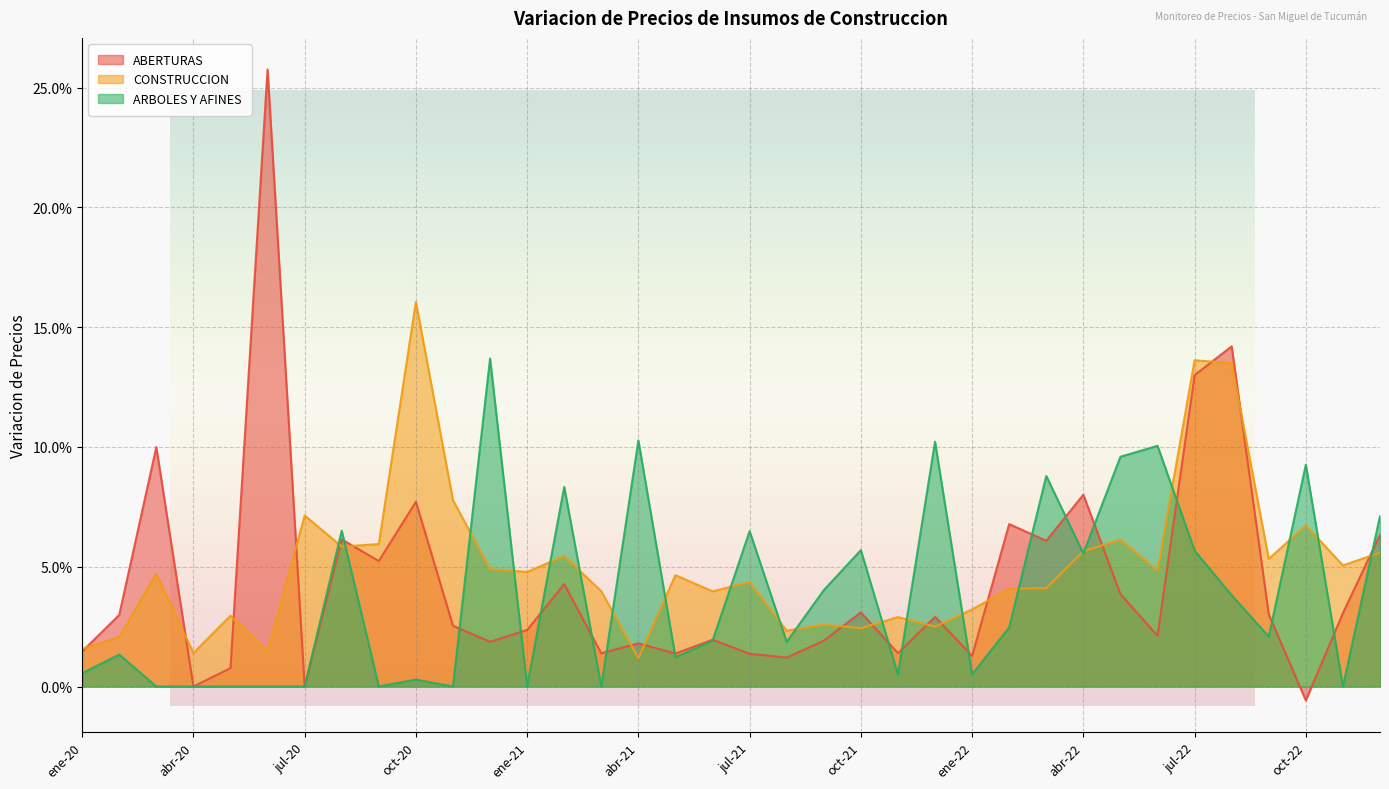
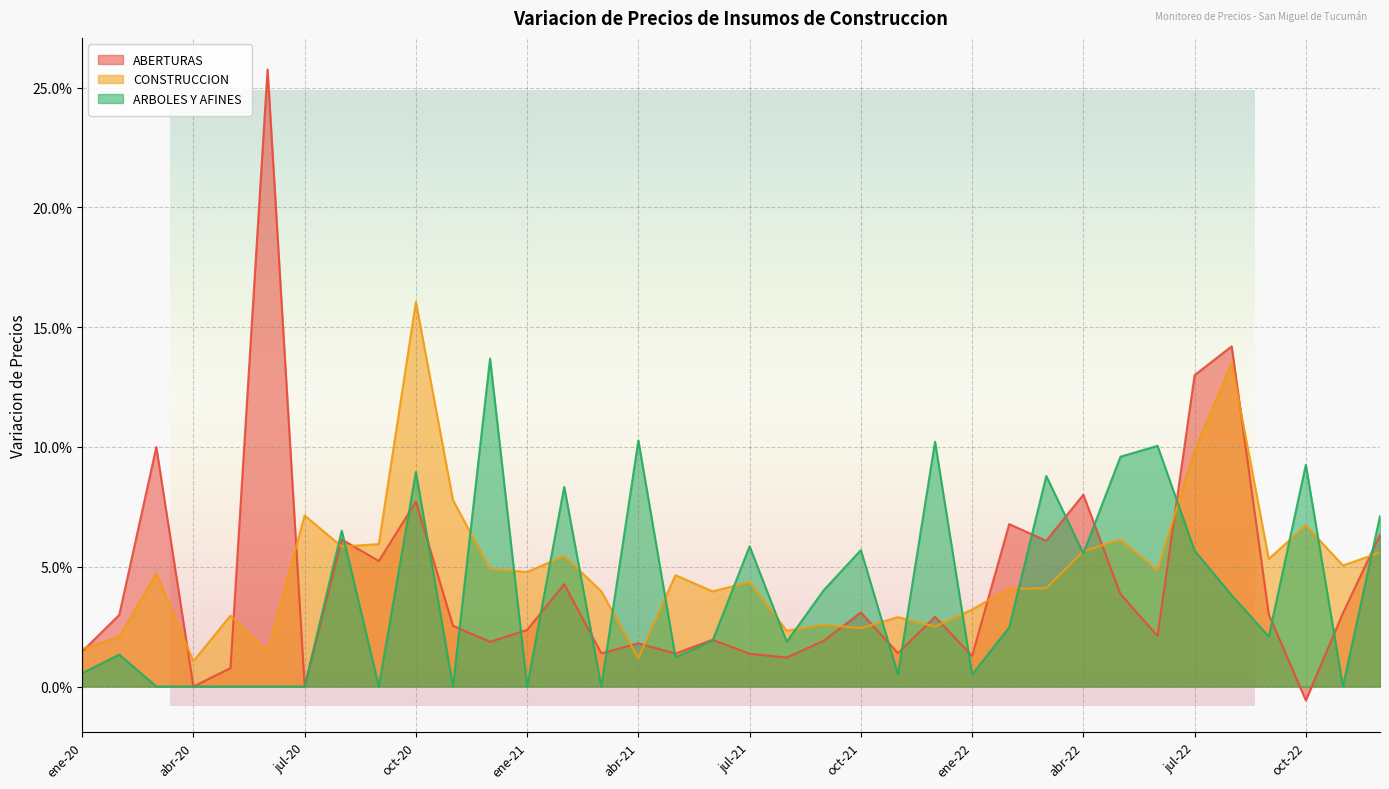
  {
    "Variacion de Precios de Insumos de Construccion": {
      "CONSTRUCCION": {
        "ene-20": "1.6%",
-       "abr-20": "1.4%",
+       "abr-20": "1.1%",
        "jul-20": "7.1%",
        "oct-20": "16.1%",
        "ene-21": "4.8%",
        "abr-21": "1.2%",
        "jul-21": "4.4%",
        "oct-21": "2.4%",
        "ene-22": "3.2%",
-       "jul-22": "13.6%",
+       "jul-22": "9.9%",
        "oct-22": "6.7%"
      },
      "ARBOLES Y AFINES": {
        "ene-20": "0.6%",
-       "oct-20": "0.3%",
+       "oct-20": "9.0%",
        "ene-21": "0.0%",
        "abr-21": "10.3%",
-       "jul-21": "6.5%",
+       "jul-21": "5.9%",
        "oct-21": "5.7%",
        "ene-22": "0.5%",
        "jul-22": "5.7%",
        "oct-22": "9.3%"
      }
    }
  }
